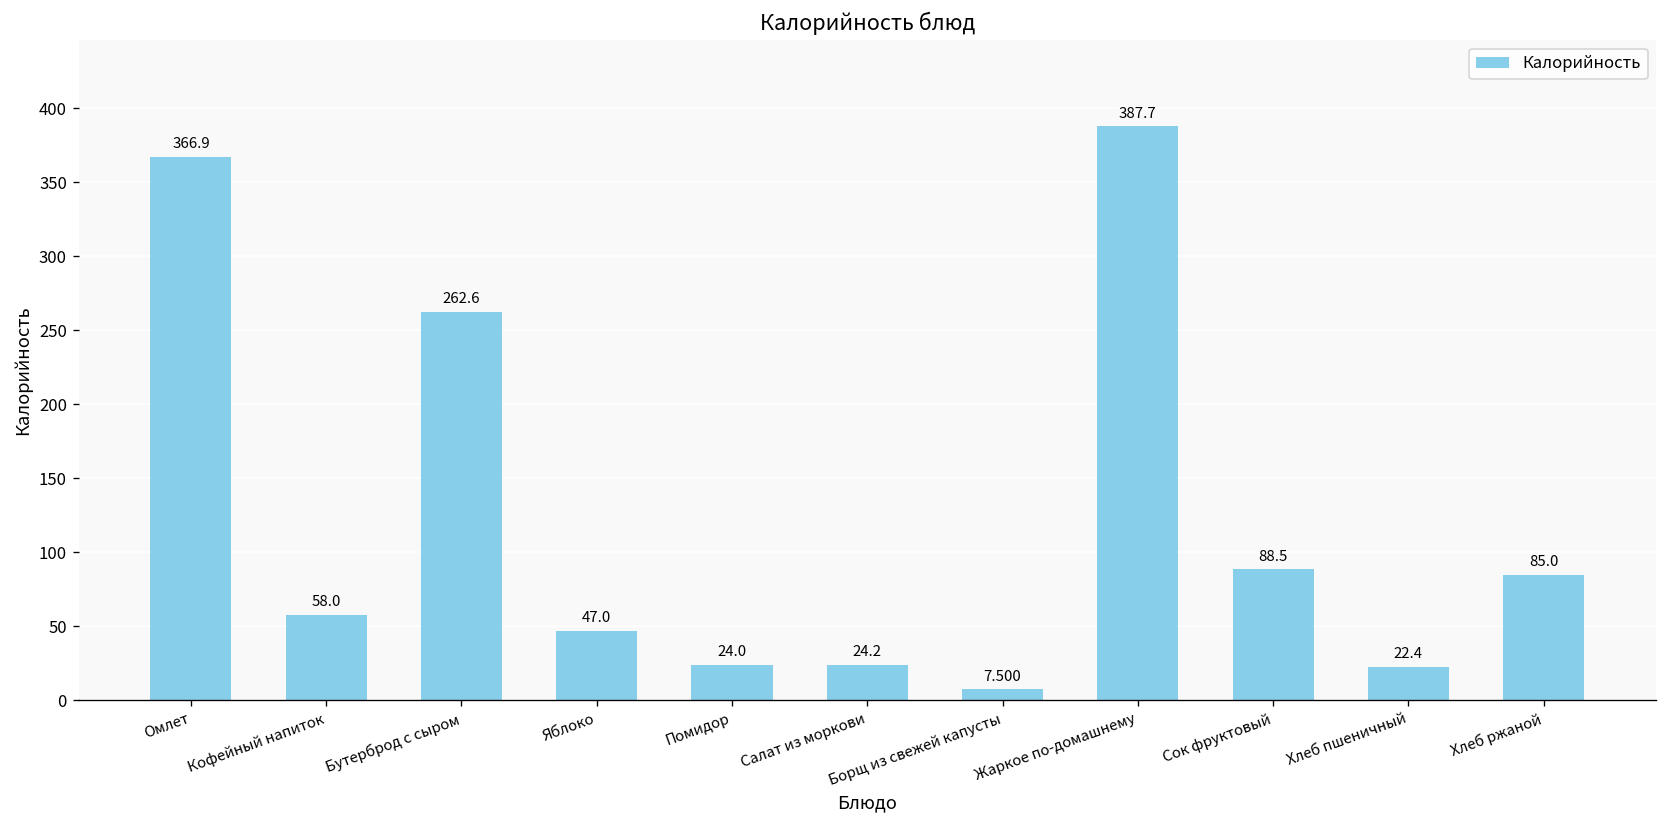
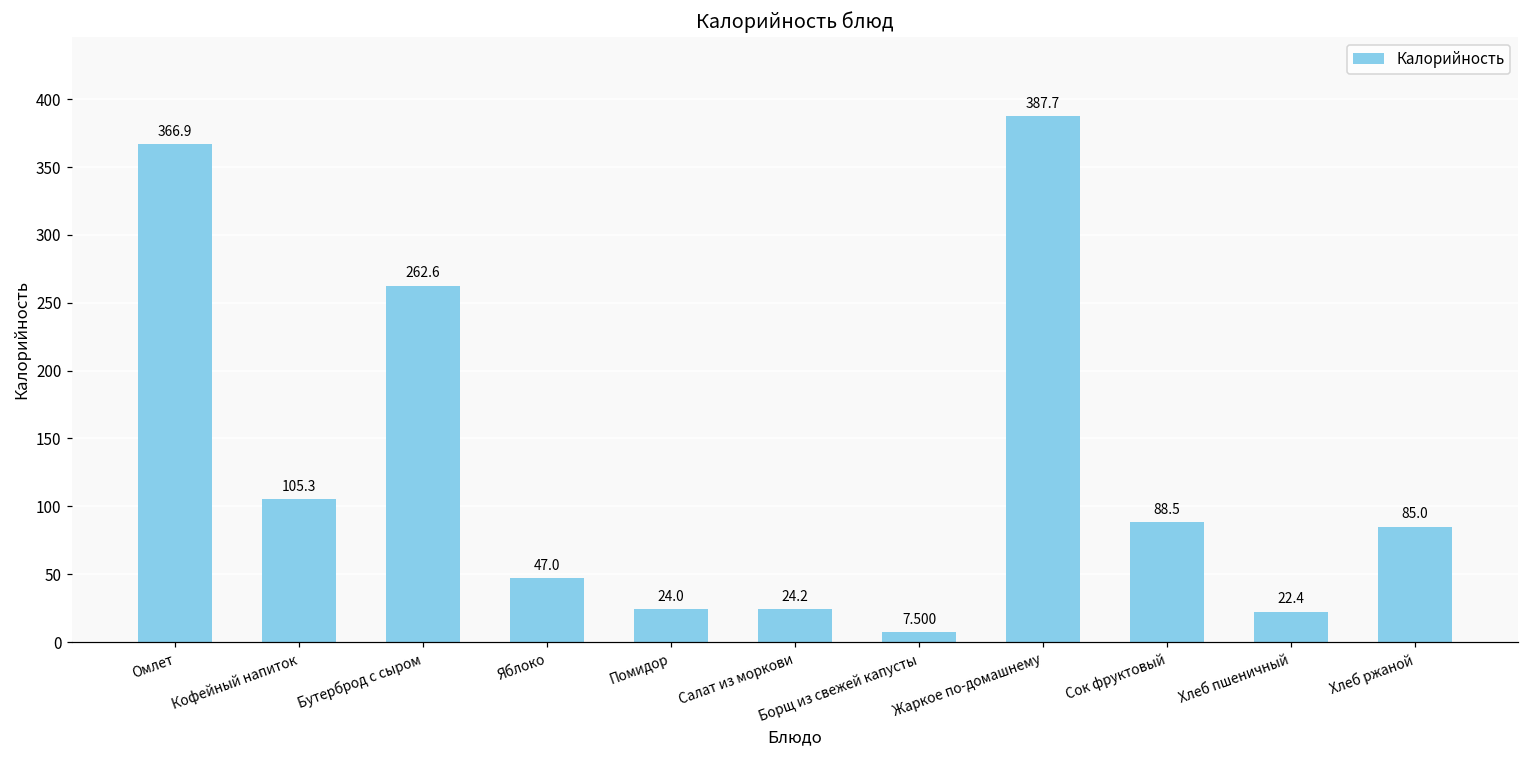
  {
    "Омлет": 366.9,
-   "Кофейный напиток": 58.0,
+   "Кофейный напиток": 105.3,
    "Бутерброд с сыром": 262.6,
    "Яблоко": 47.0,
    "Помидор": 24.0,
    "Салат из моркови": 24.2,
    "Борщ из свежей капусты": 7.500,
    "Жаркое по-домашнему": 387.7,
    "Сок фруктовый": 88.5,
    "Хлеб пшеничный": 22.4,
    "Хлеб ржаной": 85.0
  }
